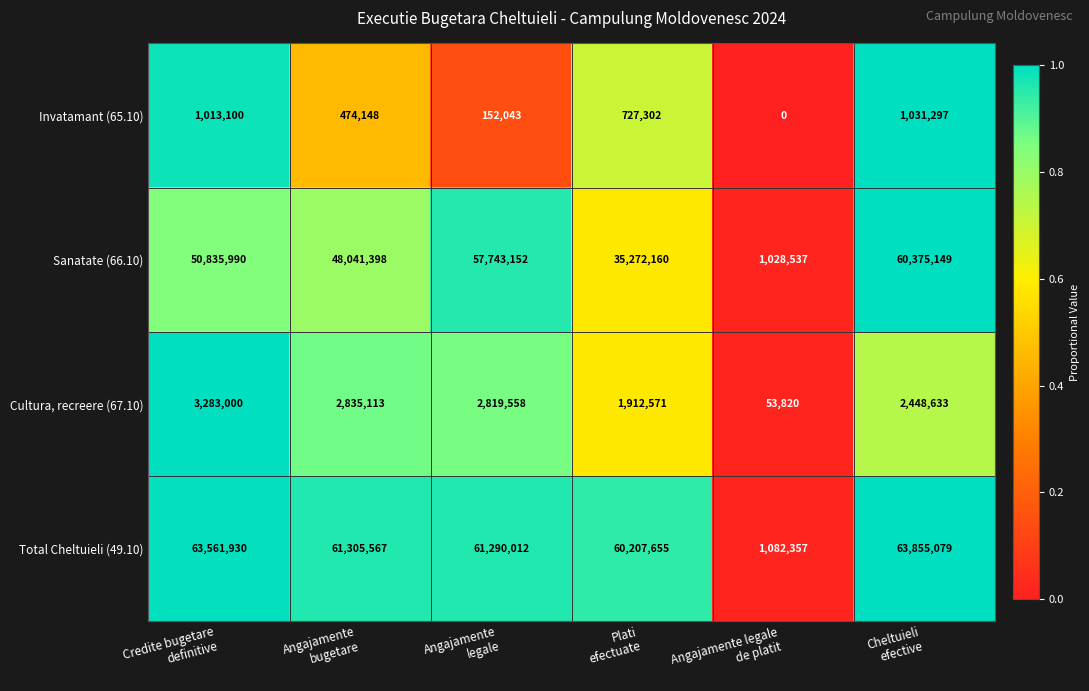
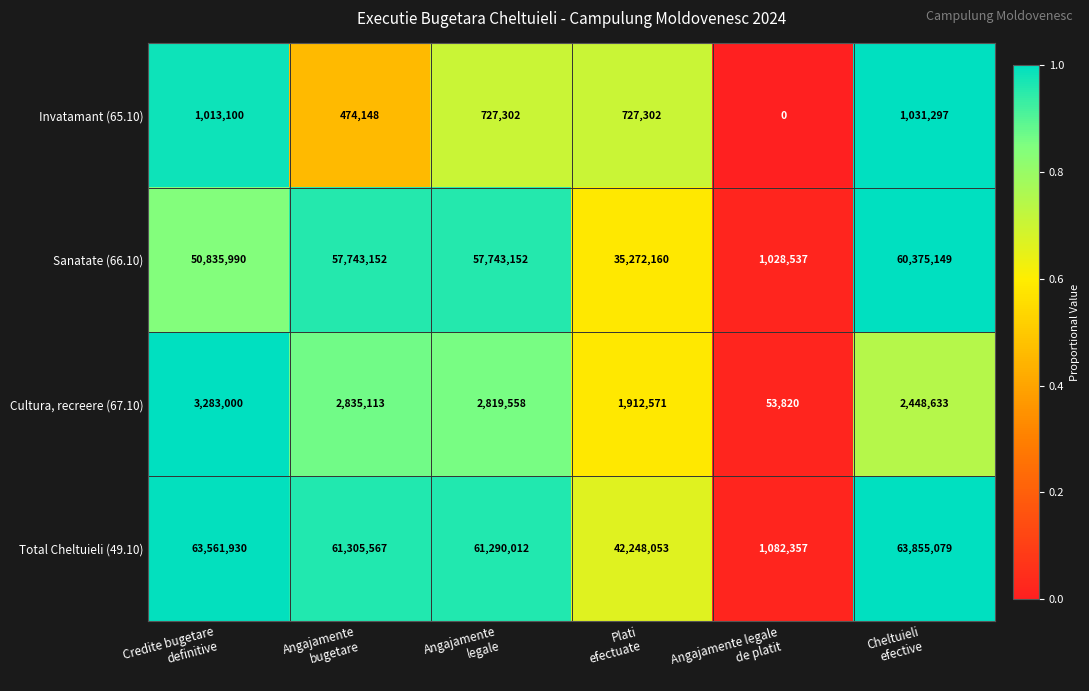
  {
    "Invatamant (65.10)": {
      "Credite bugetare definitive": "1,013,100",
      "Angajamente bugetare": "474,148",
-     "Angajamente legale": "152,043",
+     "Angajamente legale": "727,302",
      "Plati efectuate": "727,302",
      "Angajamente legale de platit": "0",
      "Cheltuieli efective": "1,031,297"
    },
    "Sanatate (66.10)": {
      "Credite bugetare definitive": "50,835,990",
-     "Angajamente bugetare": "48,041,398",
+     "Angajamente bugetare": "57,743,152",
      "Angajamente legale": "57,743,152",
      "Plati efectuate": "35,272,160",
      "Angajamente legale de platit": "1,028,537",
      "Cheltuieli efective": "60,375,149"
    },
    "Cultura, recreere (67.10)": {
      "Credite bugetare definitive": "3,283,000",
      "Angajamente bugetare": "2,835,113",
      "Angajamente legale": "2,819,558",
      "Plati efectuate": "1,912,571",
      "Angajamente legale de platit": "53,820",
      "Cheltuieli efective": "2,448,633"
    },
    "Total Cheltuieli (49.10)": {
      "Credite bugetare definitive": "63,561,930",
      "Angajamente bugetare": "61,305,567",
      "Angajamente legale": "61,290,012",
-     "Plati efectuate": "60,207,655",
+     "Plati efectuate": "42,248,053",
      "Angajamente legale de platit": "1,082,357",
      "Cheltuieli efective": "63,855,079"
    }
  }
